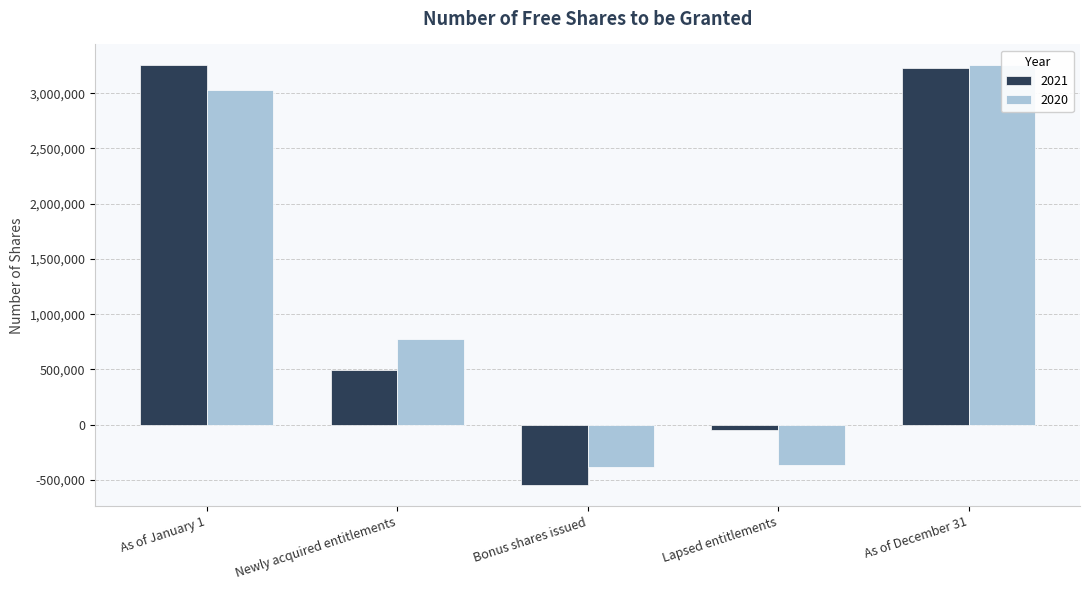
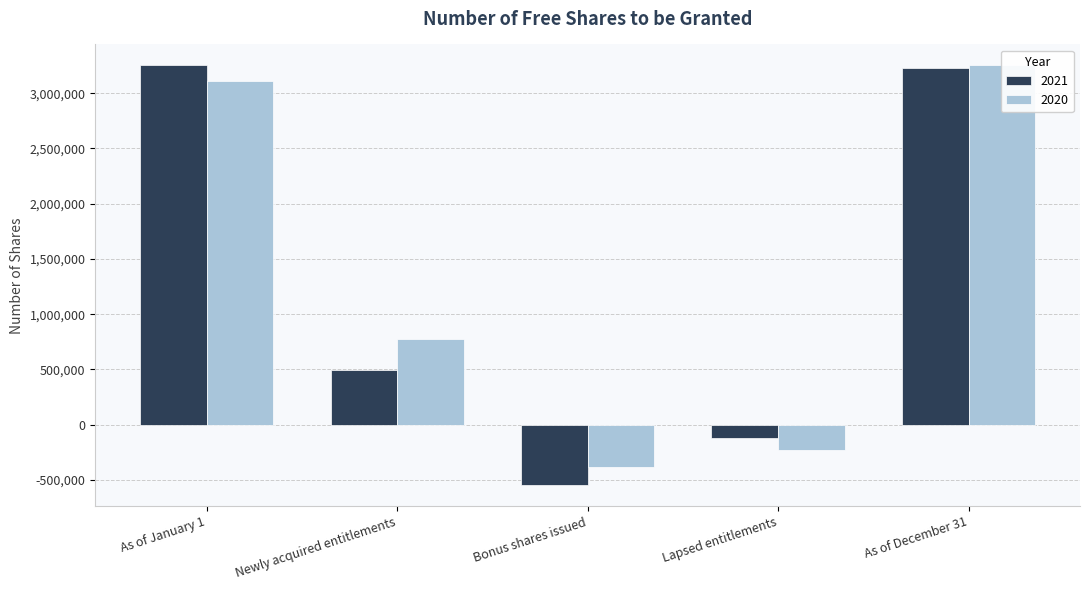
  {
    "2021": {
      "As of January 1": "3,250,000",
      "Newly acquired entitlements": "500,000",
      "Bonus shares issued": "-550,000",
-     "Lapsed entitlements": "-50,000",
+     "Lapsed entitlements": "-120,000",
      "As of December 31": "3,230,000"
    },
    "2020": {
-     "As of January 1": "3,030,000",
+     "As of January 1": "3,110,000",
      "Newly acquired entitlements": "770,000",
      "Bonus shares issued": "-390,000",
-     "Lapsed entitlements": "-370,000"
+     "Lapsed entitlements": "-230,000"
    }
  }
